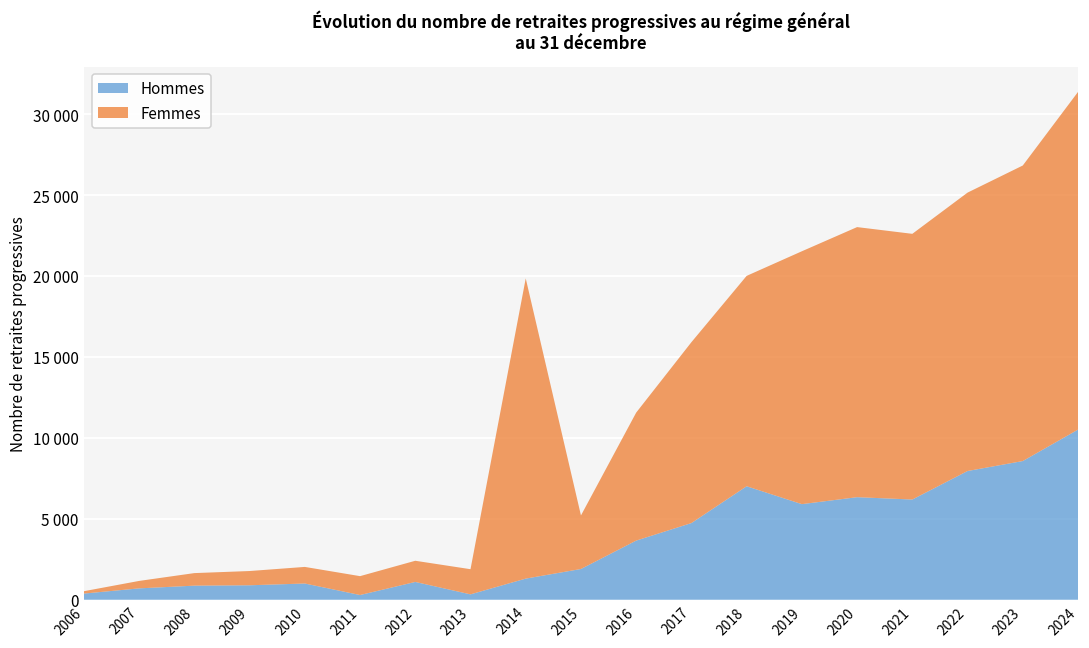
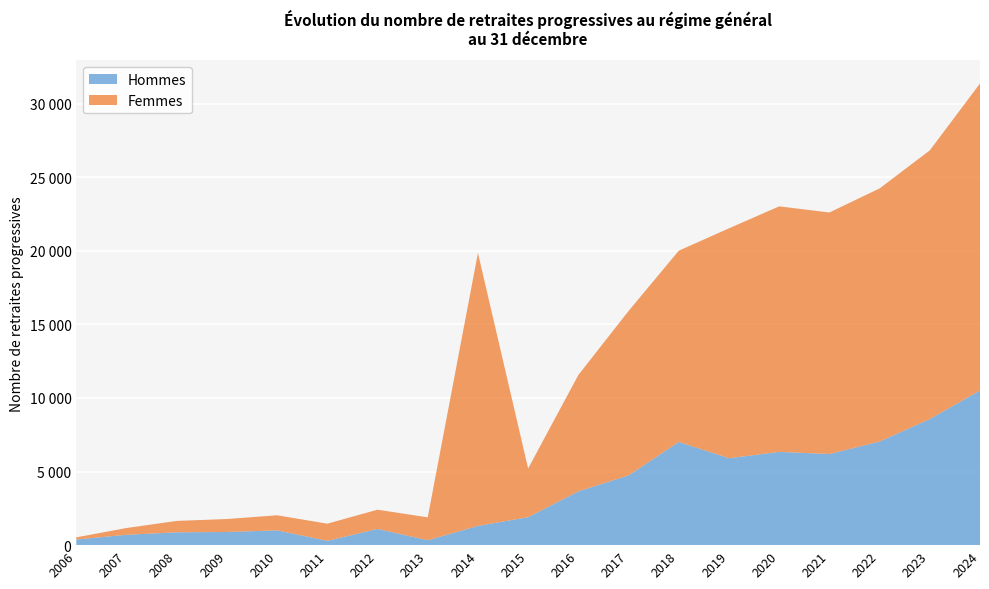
  {
    "Hommes": {
      "2007": 700,
      "2008": 900,
      "2009": 900,
      "2010": 1000,
      "2011": 300,
      "2012": 1100,
      "2013": 300,
      "2014": 1300,
      "2015": 1900,
      "2016": 3700,
      "2017": 4700,
      "2018": 7000,
      "2019": 5900,
      "2020": 6300,
      "2021": 6200,
-     "2022": 8000,
+     "2022": 7000,
      "2023": 8600,
      "2024": 10500
    },
    "Femmes": {
      "2007": 500,
      "2008": 800,
      "2009": 900,
      "2010": 1000,
      "2011": 1200,
      "2012": 1300,
      "2013": 1600,
      "2014": 18500,
      "2015": 3300,
      "2016": 7900,
      "2017": 11200,
      "2018": 13000,
      "2019": 15600,
      "2020": 16700,
      "2021": 16400,
      "2022": 17200,
      "2023": 18300,
      "2024": 20900
    }
  }
